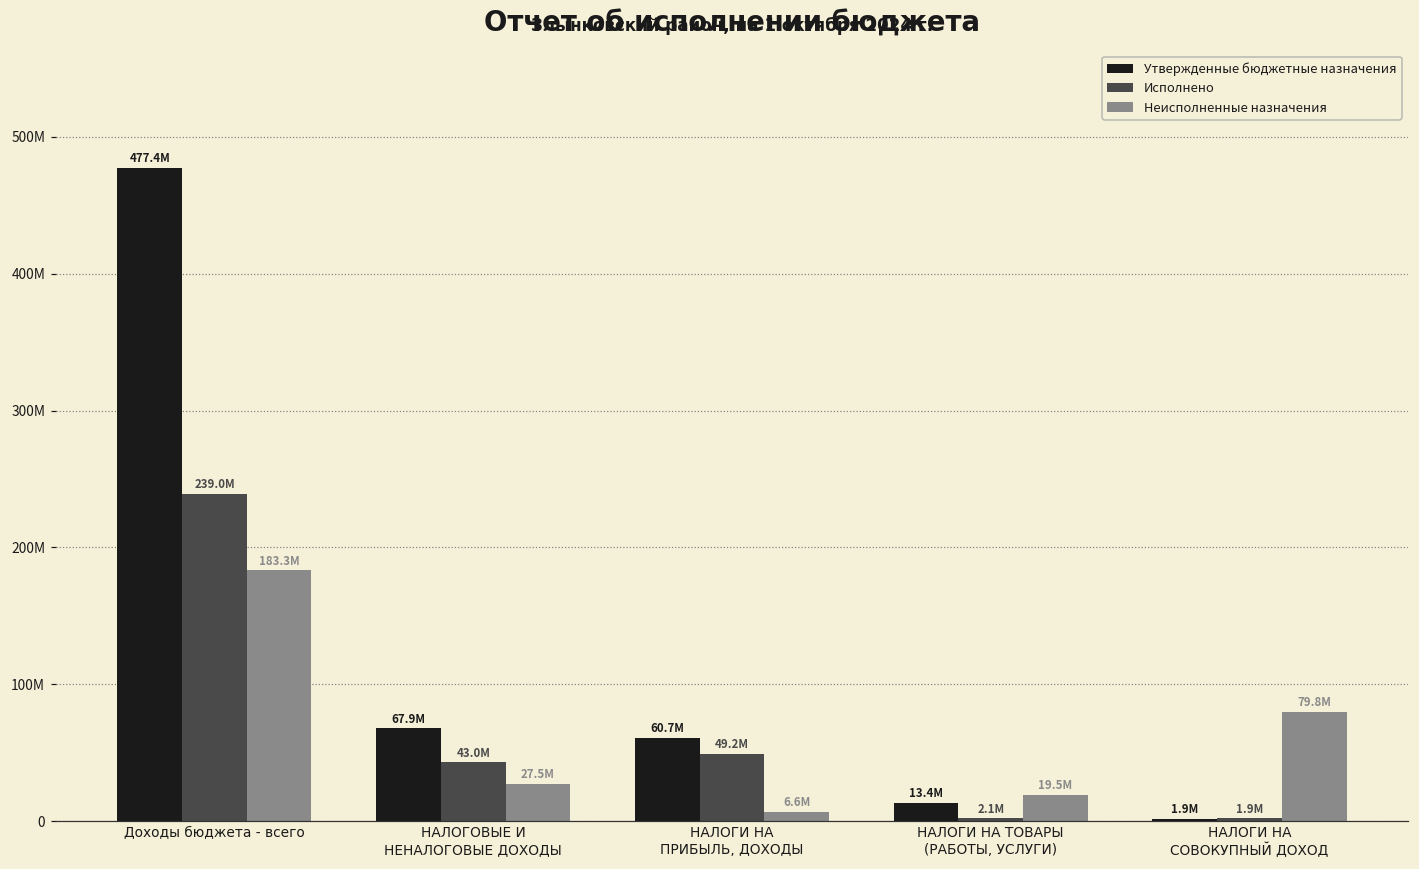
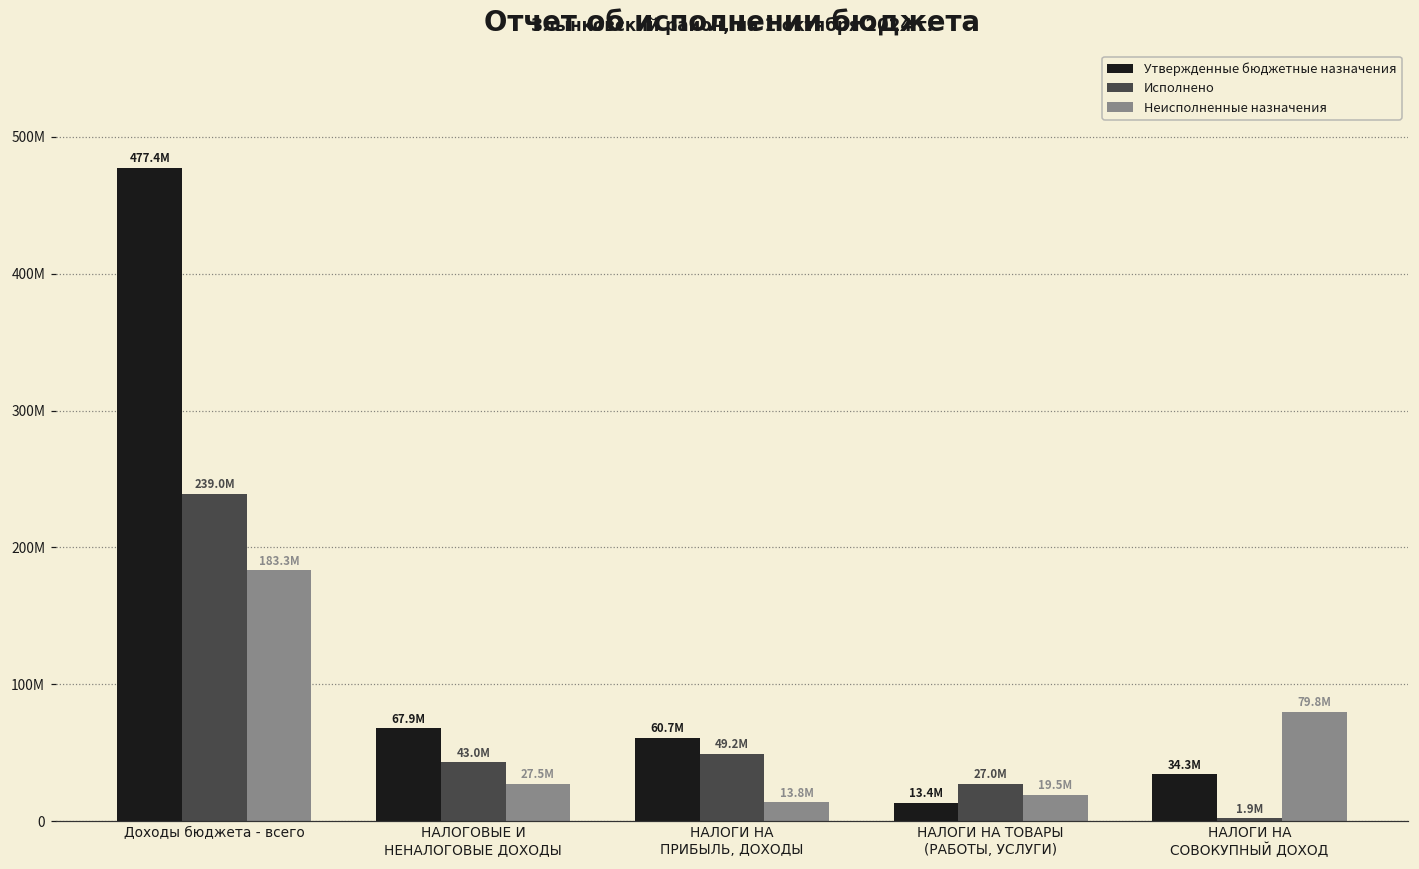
  {
    "Утвержденные бюджетные назначения": {
      "Доходы бюджета - всего": "477.4M",
      "НАЛОГОВЫЕ И НЕНАЛОГОВЫЕ ДОХОДЫ": "67.9M",
      "НАЛОГИ НА ПРИБЫЛЬ, ДОХОДЫ": "60.7M",
      "НАЛОГИ НА ТОВАРЫ (РАБОТЫ, УСЛУГИ)": "13.4M",
-     "НАЛОГИ НА СОВОКУПНЫЙ ДОХОД": "1.9M"
+     "НАЛОГИ НА СОВОКУПНЫЙ ДОХОД": "34.3M"
    },
    "Исполнено": {
      "Доходы бюджета - всего": "239.0M",
      "НАЛОГОВЫЕ И НЕНАЛОГОВЫЕ ДОХОДЫ": "43.0M",
      "НАЛОГИ НА ПРИБЫЛЬ, ДОХОДЫ": "49.2M",
-     "НАЛОГИ НА ТОВАРЫ (РАБОТЫ, УСЛУГИ)": "2.1M",
+     "НАЛОГИ НА ТОВАРЫ (РАБОТЫ, УСЛУГИ)": "27.0M",
      "НАЛОГИ НА СОВОКУПНЫЙ ДОХОД": "1.9M"
    },
    "Неисполненные назначения": {
      "Доходы бюджета - всего": "183.3M",
      "НАЛОГОВЫЕ И НЕНАЛОГОВЫЕ ДОХОДЫ": "27.5M",
-     "НАЛОГИ НА ПРИБЫЛЬ, ДОХОДЫ": "6.6M",
+     "НАЛОГИ НА ПРИБЫЛЬ, ДОХОДЫ": "13.8M",
      "НАЛОГИ НА ТОВАРЫ (РАБОТЫ, УСЛУГИ)": "19.5M",
      "НАЛОГИ НА СОВОКУПНЫЙ ДОХОД": "79.8M"
    }
  }
